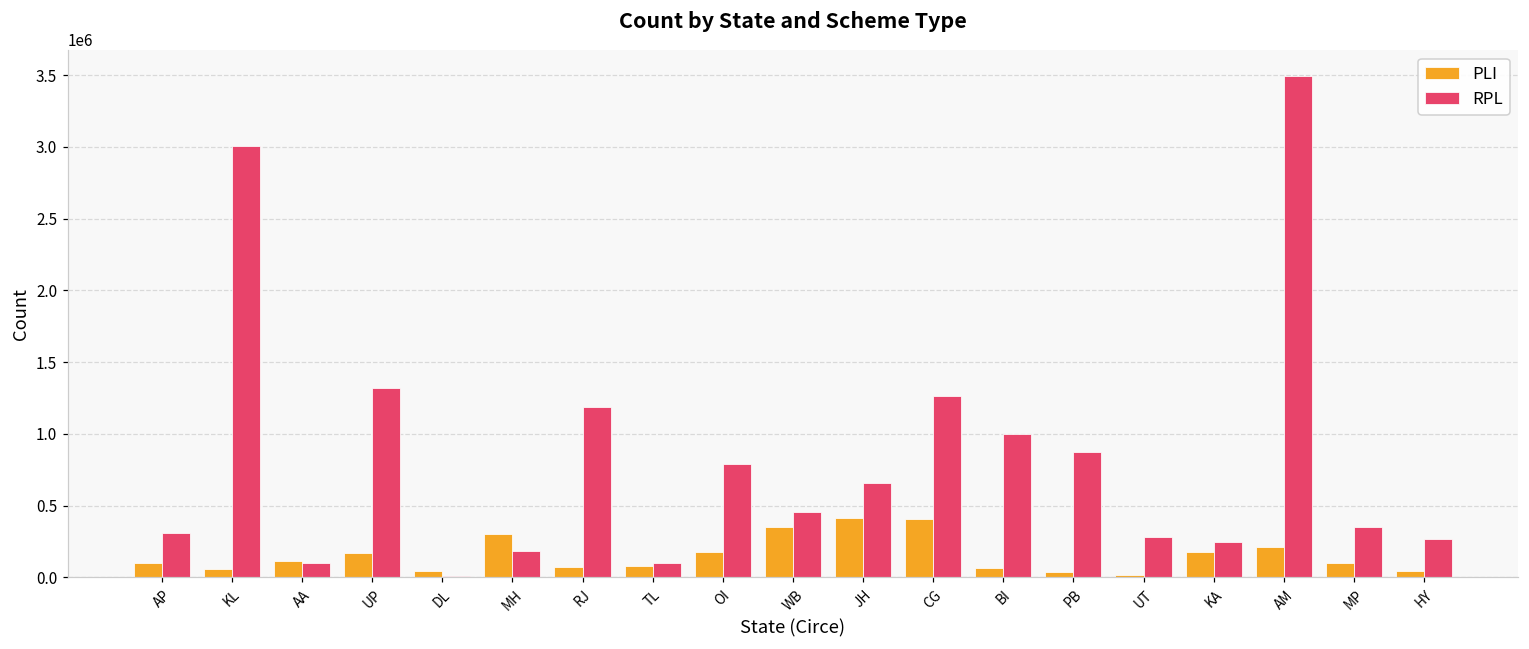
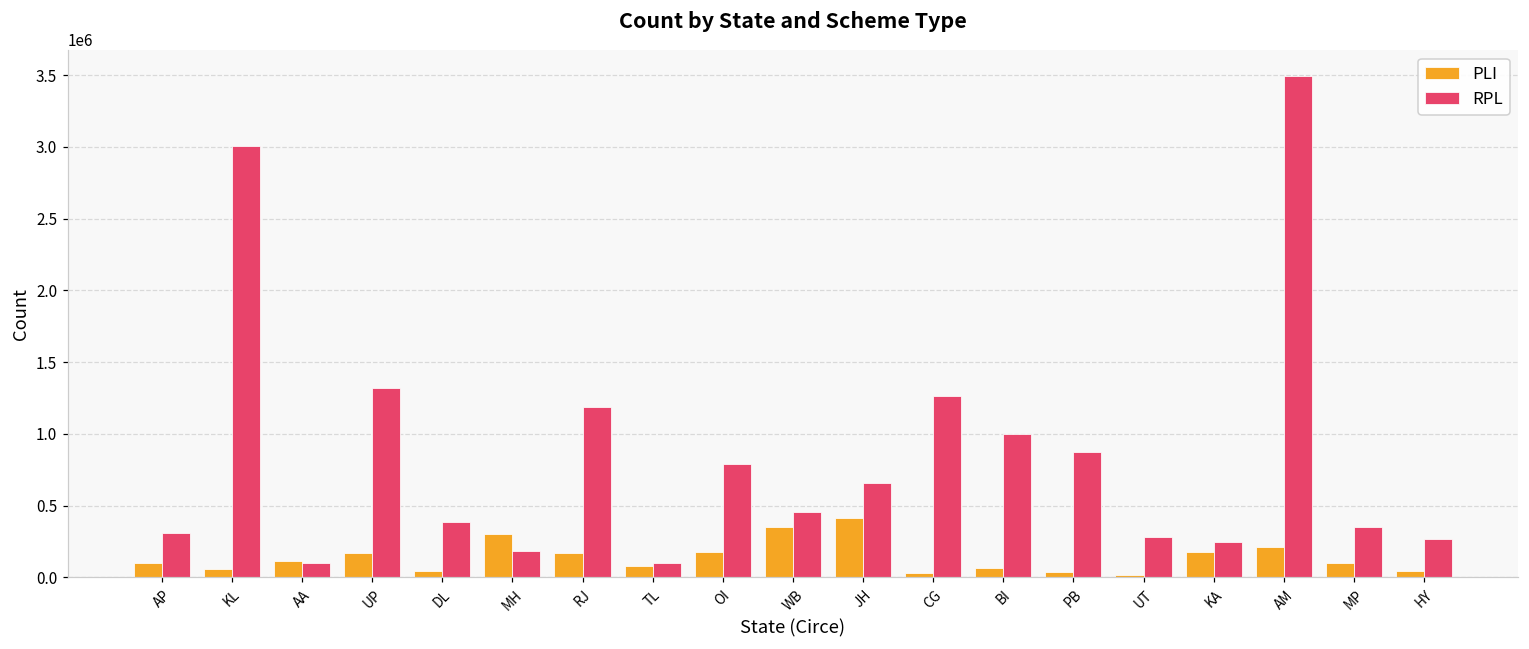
  {
    "PLI": {
      "AP": 100000,
      "KL": 60000,
      "AA": 120000,
      "UP": 170000,
      "DL": 50000,
      "MH": 300000,
-     "RJ": 70000,
+     "RJ": 170000,
      "TL": 80000,
      "OI": 180000,
      "WB": 350000,
      "JH": 410000,
-     "CG": 410000,
+     "CG": 30000,
      "BI": 60000,
      "PB": 40000,
      "KA": 180000,
      "AM": 210000,
      "MP": 100000,
      "HY": 50000
    },
    "RPL": {
      "AP": 310000,
      "KL": 3010000,
      "AA": 100000,
      "UP": 1320000,
-     "DL": 10000,
+     "DL": 390000,
      "MH": 190000,
      "RJ": 1190000,
      "TL": 100000,
      "OI": 790000,
      "WB": 450000,
      "JH": 660000,
      "CG": 1260000,
      "BI": 1000000,
      "PB": 870000,
      "UT": 290000,
      "KA": 250000,
      "AM": 3500000,
      "MP": 350000,
      "HY": 270000
    }
  }
